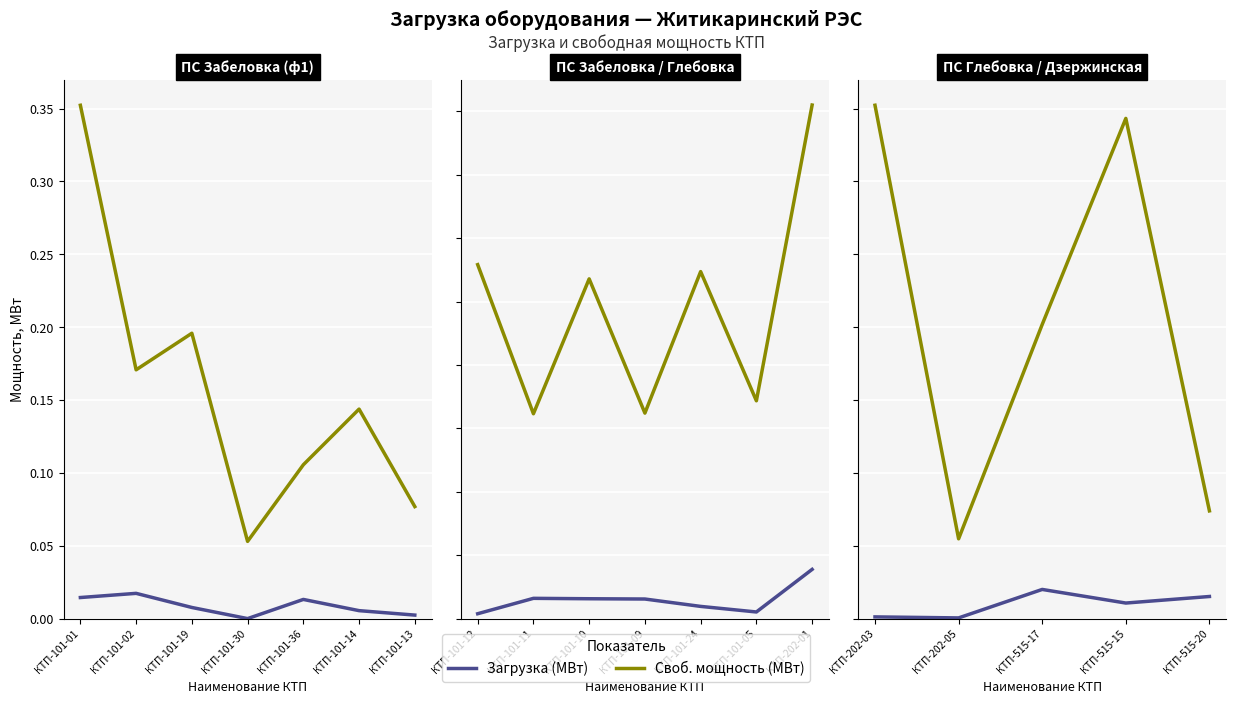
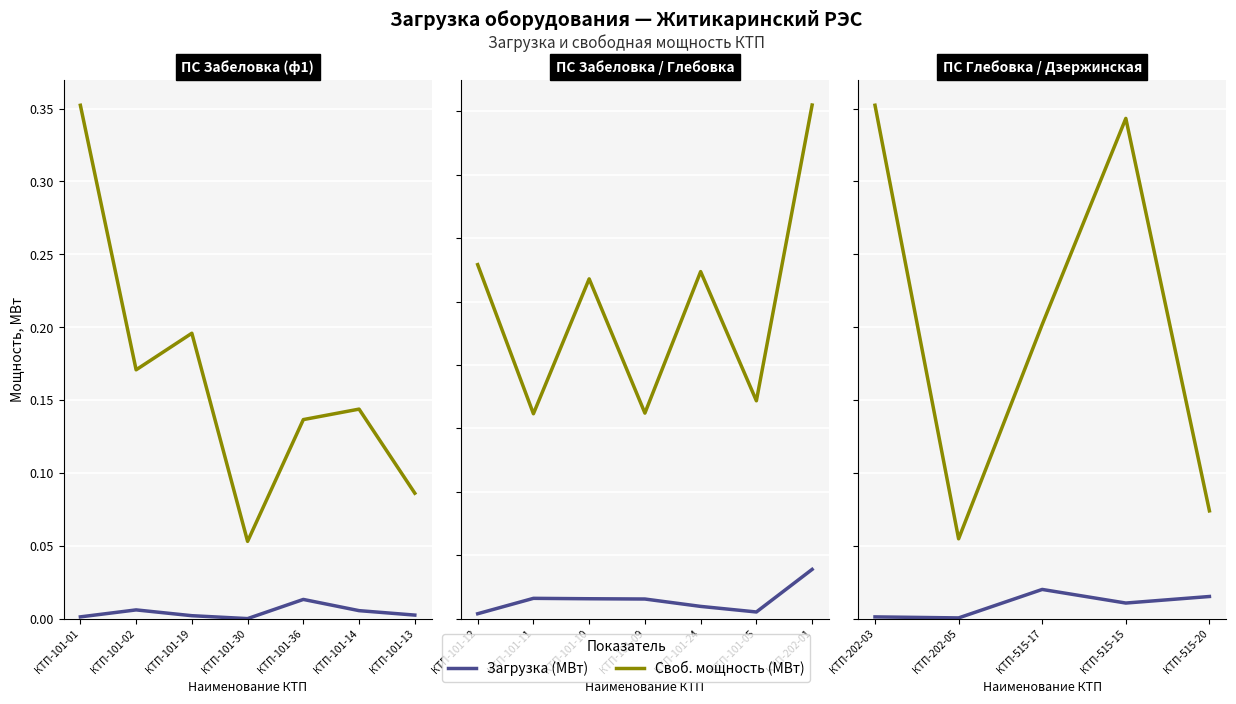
  {
    "ПС Забеловка (ф1)": {
      "Загрузка (МВт)": {
-       "КТП-101-01": 0.014,
-       "КТП-101-02": 0.017,
-       "КТП-101-19": 0.008,
+       "КТП-101-01": 0.001,
+       "КТП-101-02": 0.006,
+       "КТП-101-19": 0.002,
        "КТП-101-30": 0.000,
        "КТП-101-36": 0.013,
        "КТП-101-14": 0.005,
        "КТП-101-13": 0.002
      },
      "Своб. мощность (МВт)": {
        "КТП-101-01": 0.352,
        "КТП-101-02": 0.171,
        "КТП-101-19": 0.196,
        "КТП-101-30": 0.053,
-       "КТП-101-36": 0.106,
+       "КТП-101-36": 0.137,
        "КТП-101-14": 0.144,
-       "КТП-101-13": 0.077
+       "КТП-101-13": 0.086
      }
    }
  }
